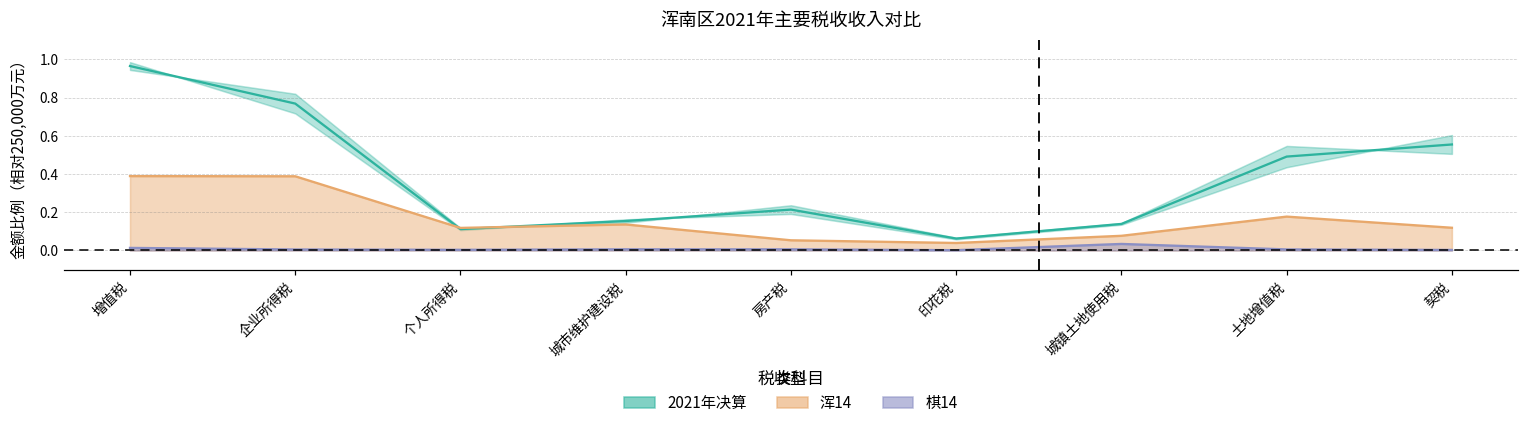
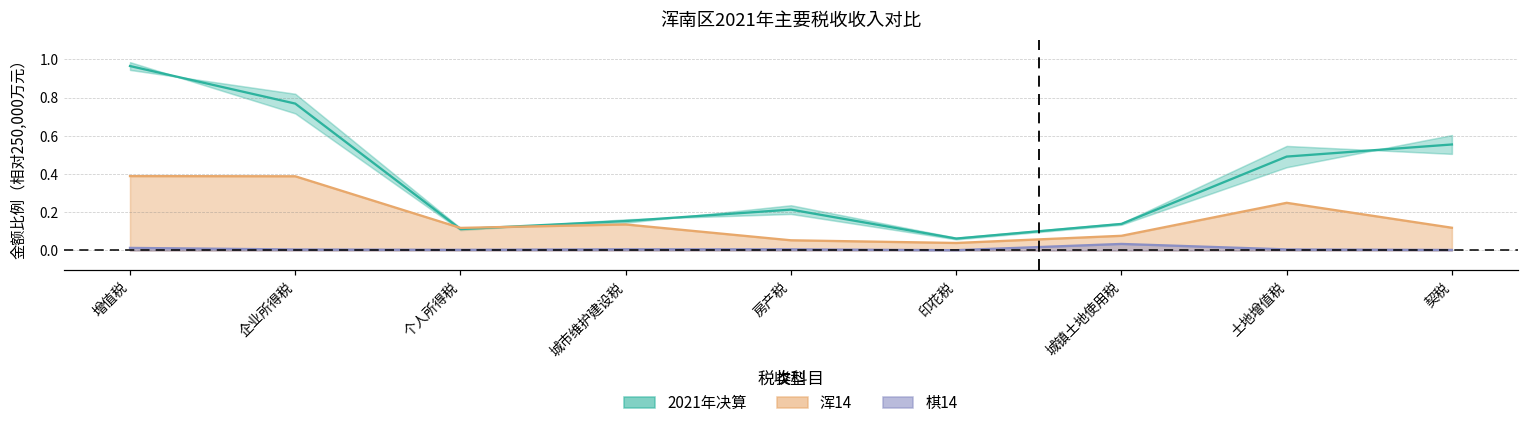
  {
    "浑14": {
      "增值税": 0.39,
      "企业所得税": 0.39,
      "城市维护建设税": 0.14,
      "房产税": 0.05,
      "印花税": 0.04,
      "城镇土地使用税": 0.08,
-     "土地增值税": 0.18,
+     "土地增值税": 0.25,
      "契税": 0.12
    }
  }
